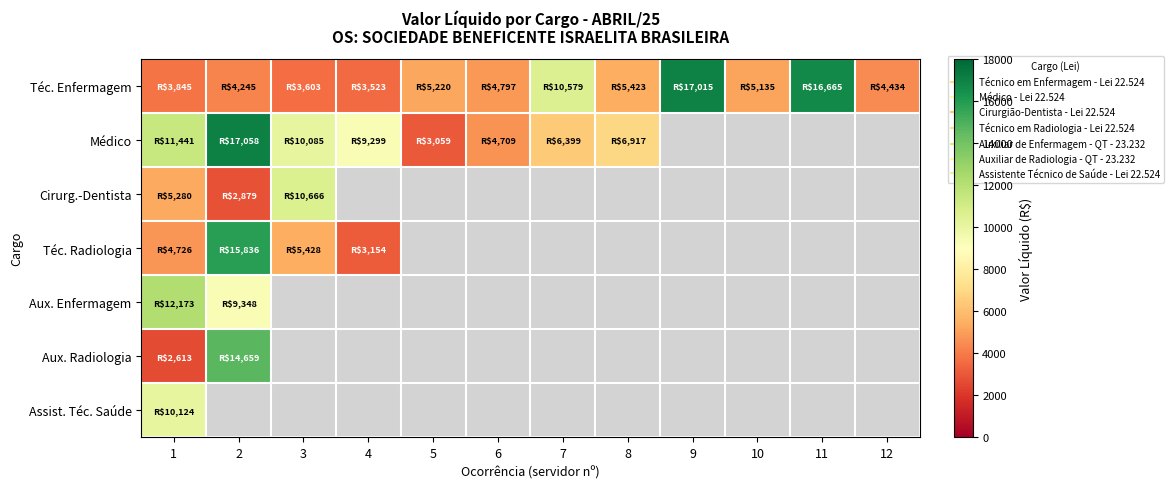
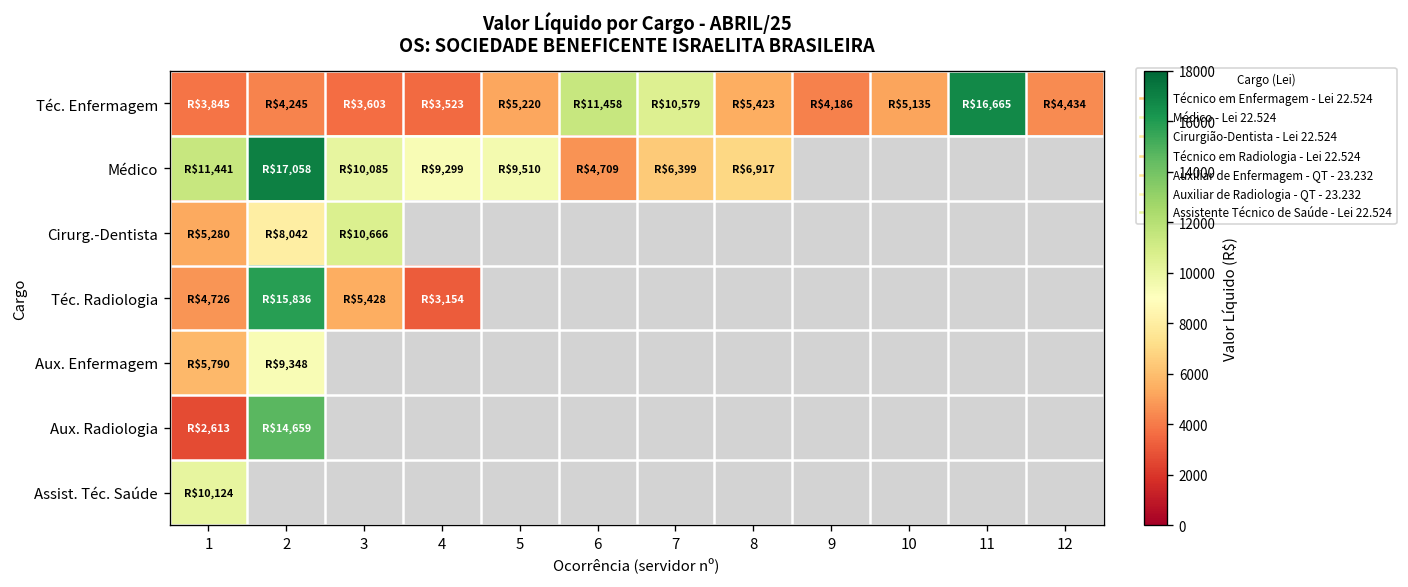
  {
    "Téc. Enfermagem": {
      "1": "$3,845",
      "2": "$4,245",
      "3": "$3,603",
      "4": "$3,523",
      "5": "$5,220",
-     "6": "$4,797",
+     "6": "$11,458",
      "7": "$10,579",
      "8": "$5,423",
-     "9": "$17,015",
+     "9": "$4,186",
      "10": "$5,135",
      "11": "$16,665",
      "12": "$4,434"
    },
    "Médico": {
      "1": "$11,441",
      "2": "$17,058",
      "3": "$10,085",
      "4": "$9,299",
-     "5": "$3,059",
+     "5": "$9,510",
      "6": "$4,709",
      "7": "$6,399",
      "8": "$6,917"
    },
    "Cirurg.-Dentista": {
      "1": "$5,280",
-     "2": "$2,879",
+     "2": "$8,042",
      "3": "$10,666"
    },
    "Téc. Radiologia": {
      "1": "$4,726",
      "2": "$15,836",
      "3": "$5,428",
      "4": "$3,154"
    },
    "Aux. Enfermagem": {
-     "1": "$12,173",
+     "1": "$5,790",
      "2": "$9,348"
    },
    "Aux. Radiologia": {
      "1": "$2,613",
      "2": "$14,659"
    },
    "Assist. Téc. Saúde": {
      "1": "$10,124"
    }
  }
